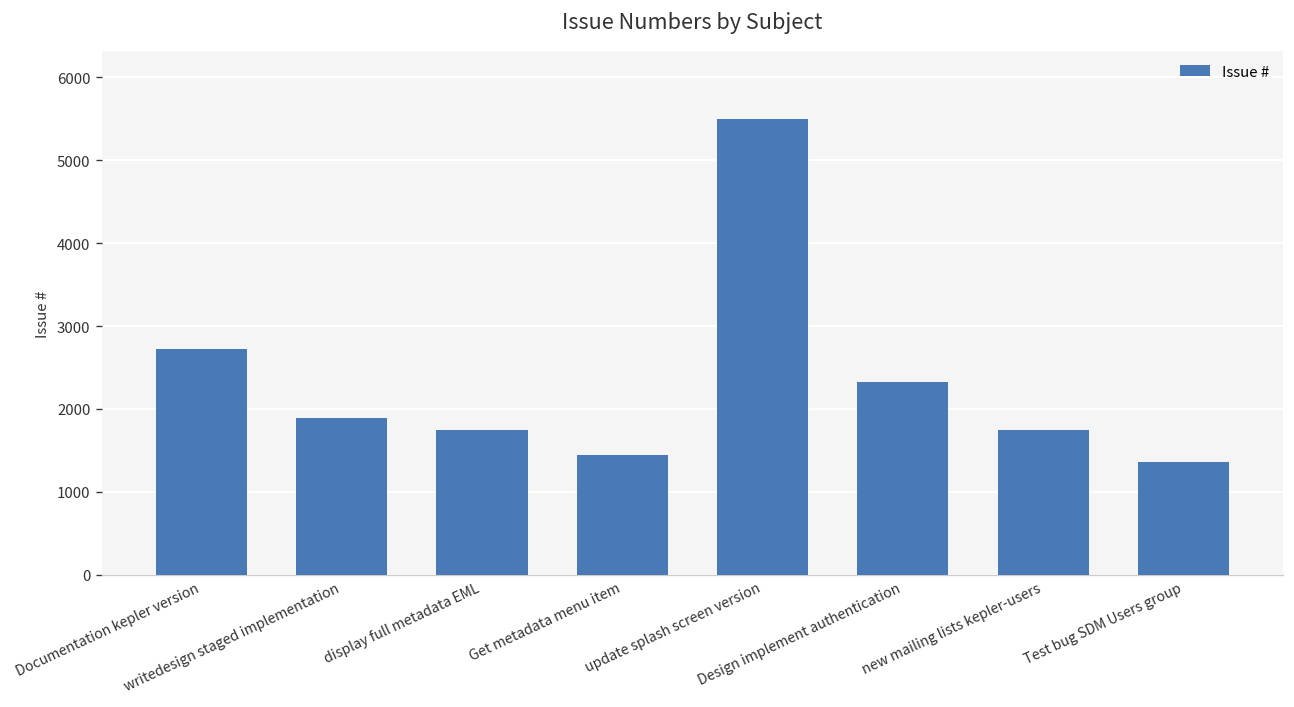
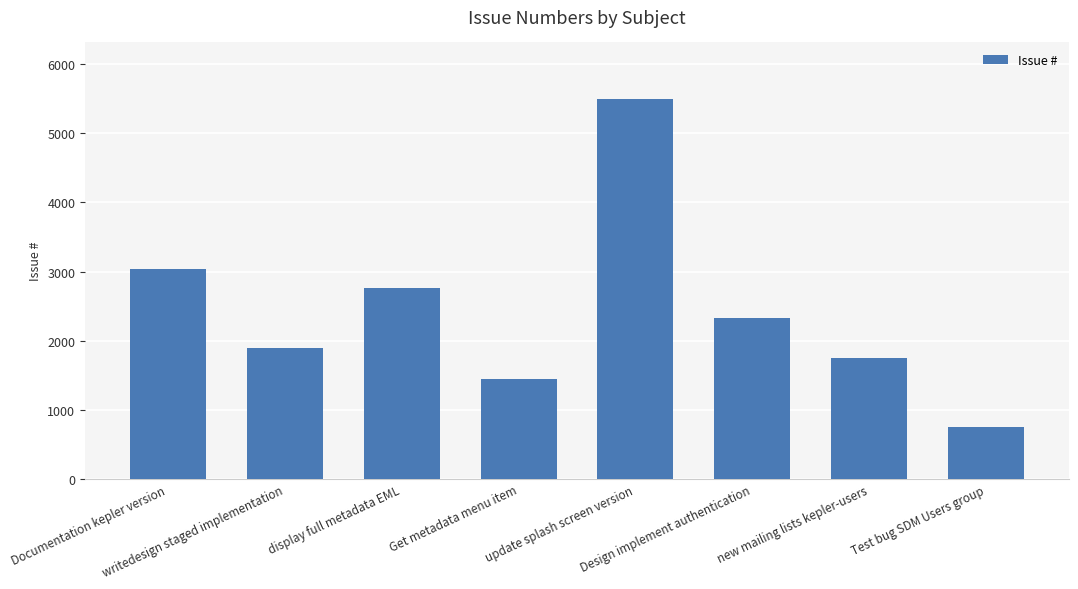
  {
-   "Documentation kepler version": 2700,
+   "Documentation kepler version": 3000,
    "writedesign staged implementation": 1900,
-   "display full metadata EML": 1700,
+   "display full metadata EML": 2800,
    "Get metadata menu item": 1400,
    "update splash screen version": 5500,
    "Design implement authentication": 2300,
    "new mailing lists kepler-users": 1800,
-   "Test bug SDM Users group": 1400
+   "Test bug SDM Users group": 700
  }
